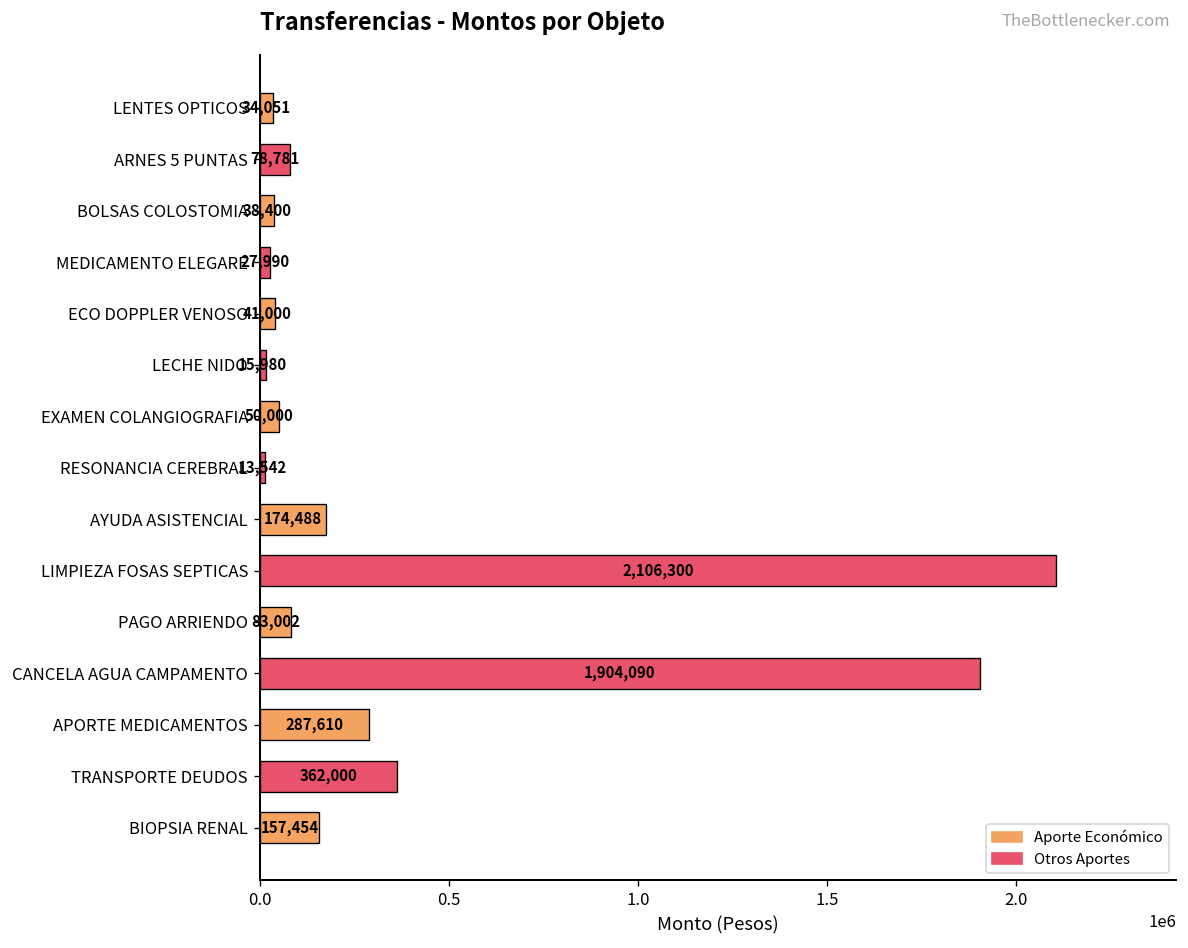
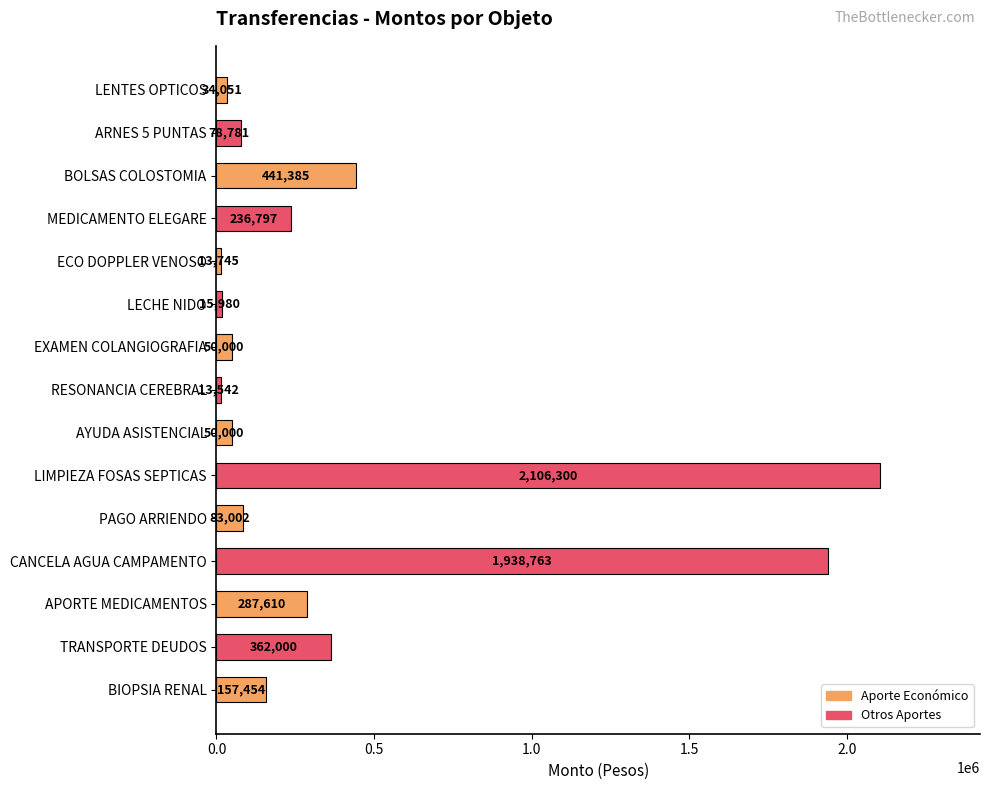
  {
    "LENTES OPTICOS": "34,051",
    "ARNES 5 PUNTAS": "78,781",
-   "BOLSAS COLOSTOMIA": "38,400",
-   "MEDICAMENTO ELEGARE": "27,990",
-   "ECO DOPPLER VENOSO": "41,000",
+   "BOLSAS COLOSTOMIA": "441,385",
+   "MEDICAMENTO ELEGARE": "236,797",
+   "ECO DOPPLER VENOSO": "13,745",
    "LECHE NIDO": "15,980",
    "EXAMEN COLANGIOGRAFIA": "50,000",
    "RESONANCIA CEREBRAL": "13,542",
-   "AYUDA ASISTENCIAL": "174,488",
+   "AYUDA ASISTENCIAL": "50,000",
    "LIMPIEZA FOSAS SEPTICAS": "2,106,300",
    "PAGO ARRIENDO": "83,002",
-   "CANCELA AGUA CAMPAMENTO": "1,904,090",
+   "CANCELA AGUA CAMPAMENTO": "1,938,763",
    "APORTE MEDICAMENTOS": "287,610",
    "TRANSPORTE DEUDOS": "362,000",
    "BIOPSIA RENAL": "157,454"
  }
